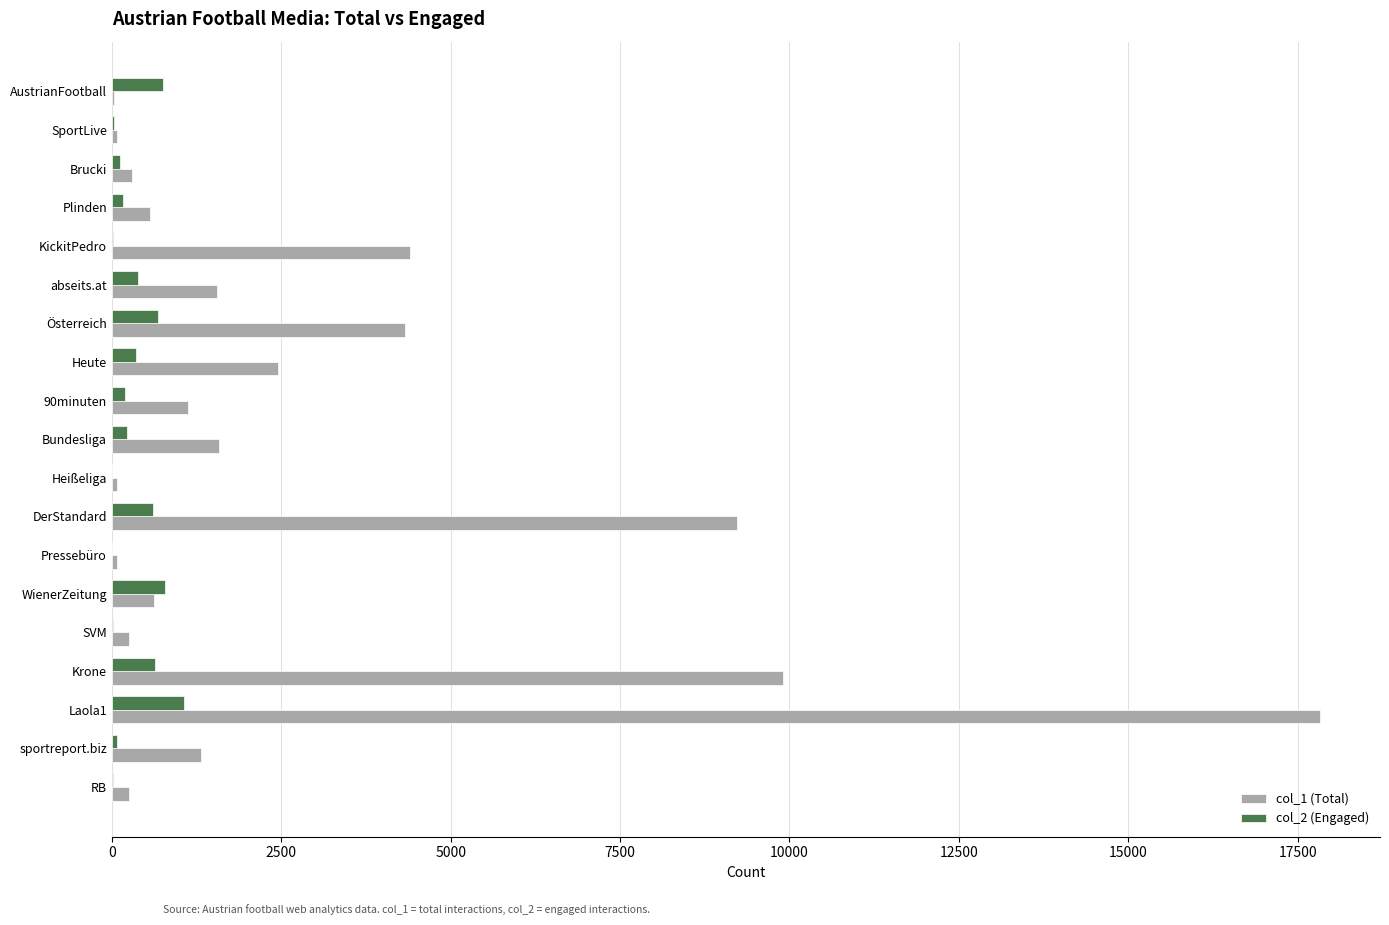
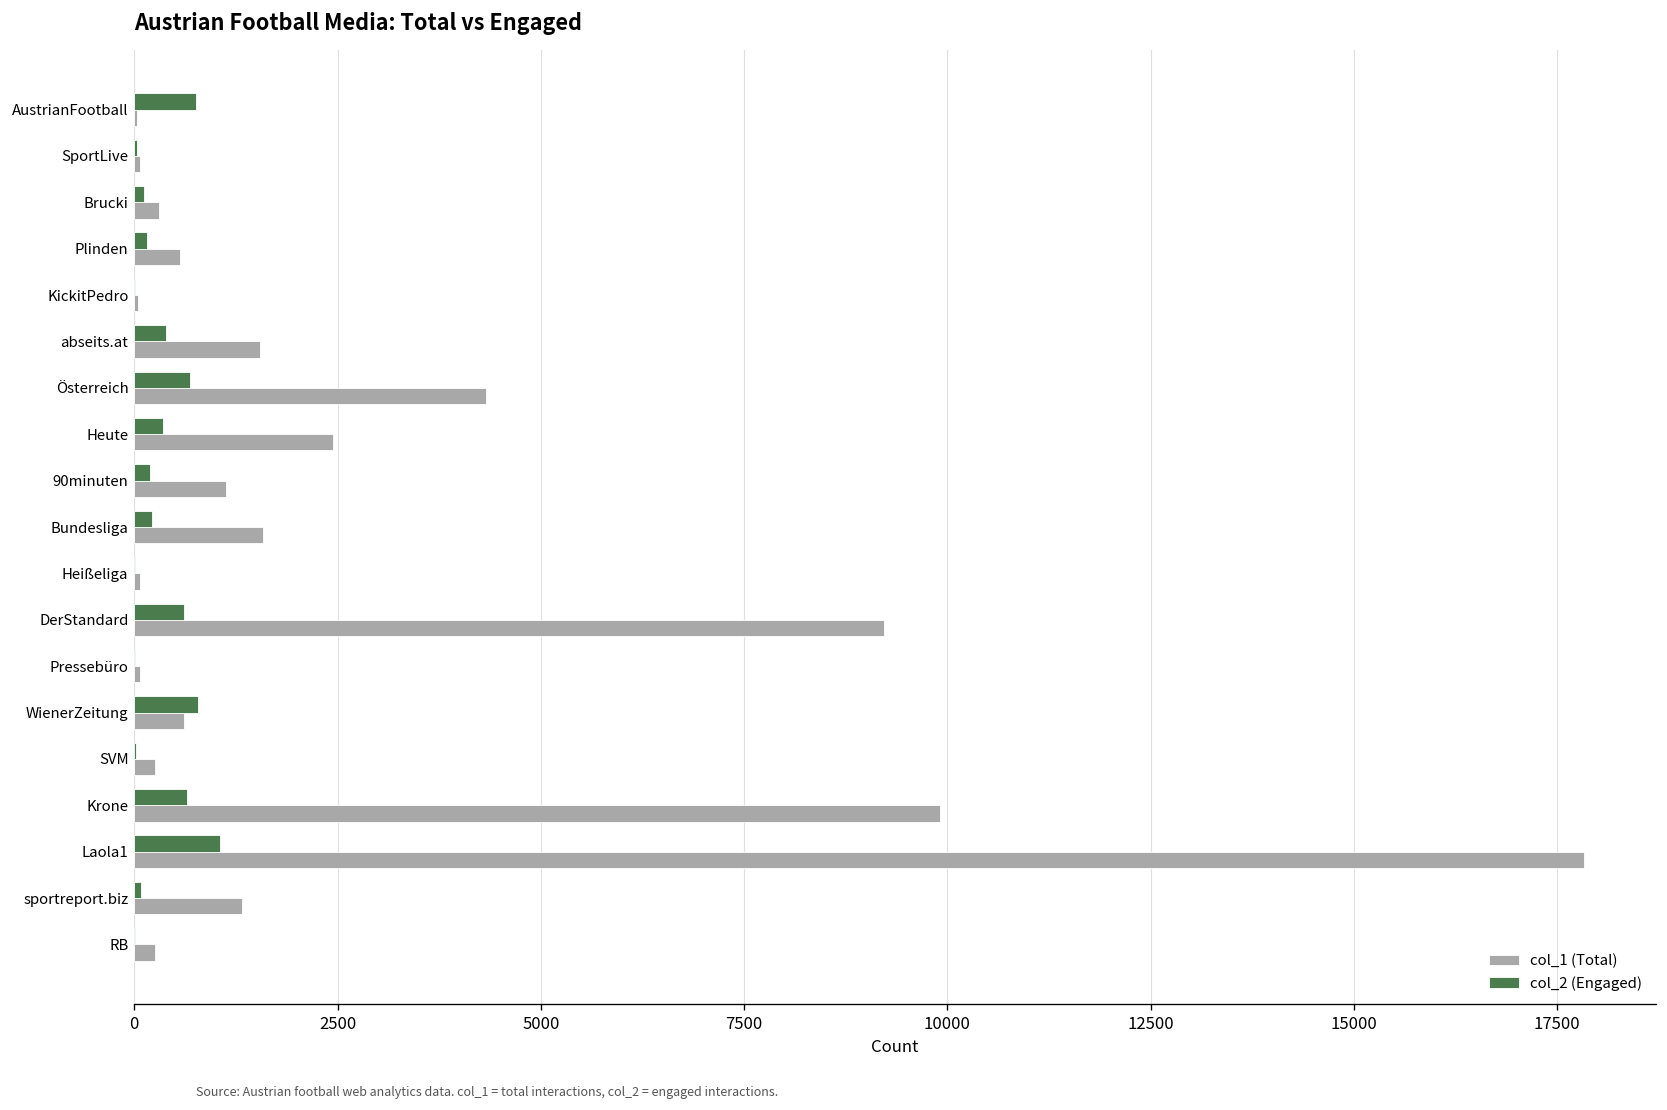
  {
    "col_1 (Total)": {
      "SportLive": 100,
      "Brucki": 300,
      "Plinden": 600,
-     "KickitPedro": 4400,
+     "KickitPedro": 0,
      "abseits.at": 1500,
      "Österreich": 4300,
      "Heute": 2500,
      "90minuten": 1100,
      "Bundesliga": 1600,
      "Heißeliga": 100,
      "DerStandard": 9200,
      "Pressebüro": 100,
      "WienerZeitung": 600,
      "SVM": 300,
      "Krone": 9900,
      "Laola1": 17800,
      "sportreport.biz": 1300,
      "RB": 300
    },
    "col_2 (Engaged)": {
      "AustrianFootball": 800,
      "Brucki": 100,
      "Plinden": 200,
      "abseits.at": 400,
      "Österreich": 700,
      "Heute": 400,
      "90minuten": 200,
      "Bundesliga": 200,
      "DerStandard": 600,
      "WienerZeitung": 800,
      "Krone": 600,
      "Laola1": 1100,
      "sportreport.biz": 100
    }
  }
